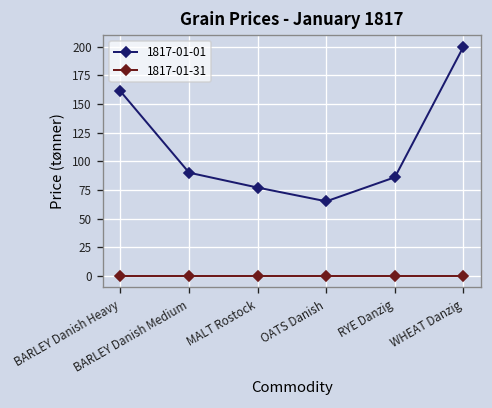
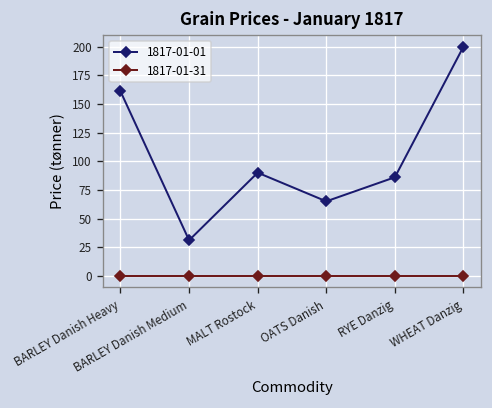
  {
    "1817-01-01": {
      "BARLEY Danish Heavy": 160,
-     "BARLEY Danish Medium": 90,
-     "MALT Rostock": 80,
+     "BARLEY Danish Medium": 30,
+     "MALT Rostock": 90,
      "OATS Danish": 70,
      "RYE Danzig": 90,
      "WHEAT Danzig": 200
    },
    "1817-01-31": {
      "BARLEY Danish Heavy": 0,
      "BARLEY Danish Medium": 0,
      "MALT Rostock": 0,
      "OATS Danish": 0,
      "RYE Danzig": 0,
      "WHEAT Danzig": 0
    }
  }
